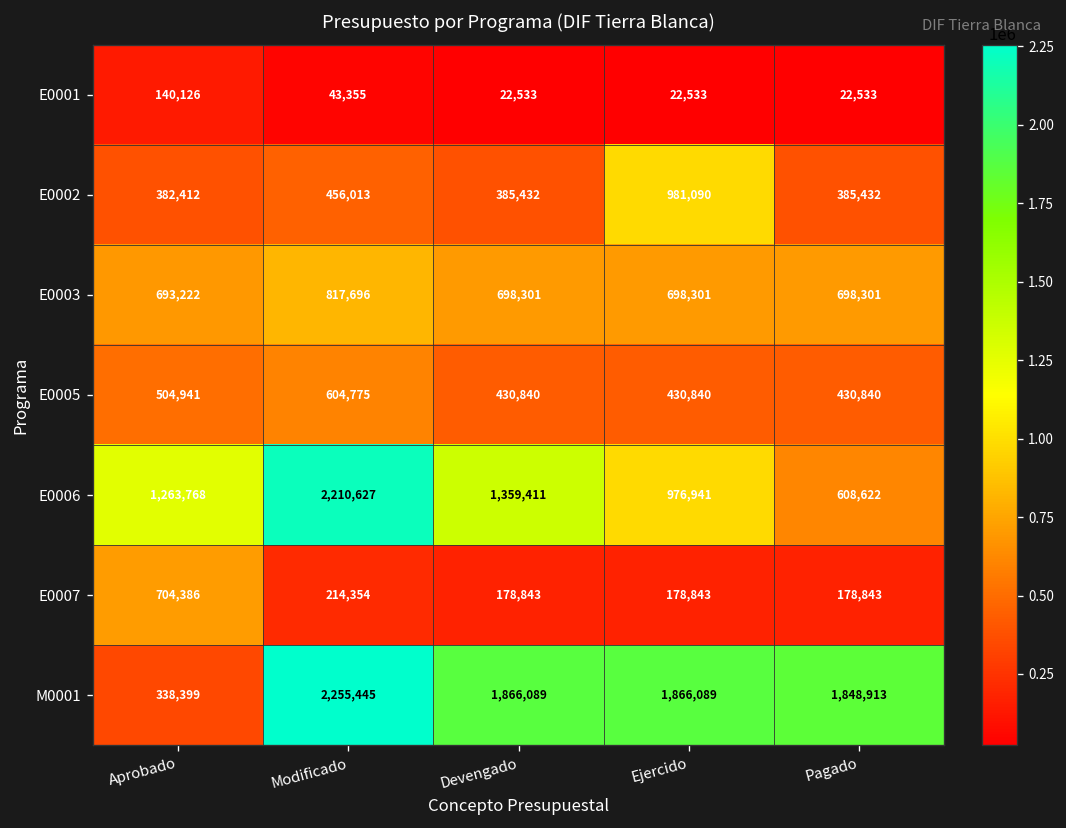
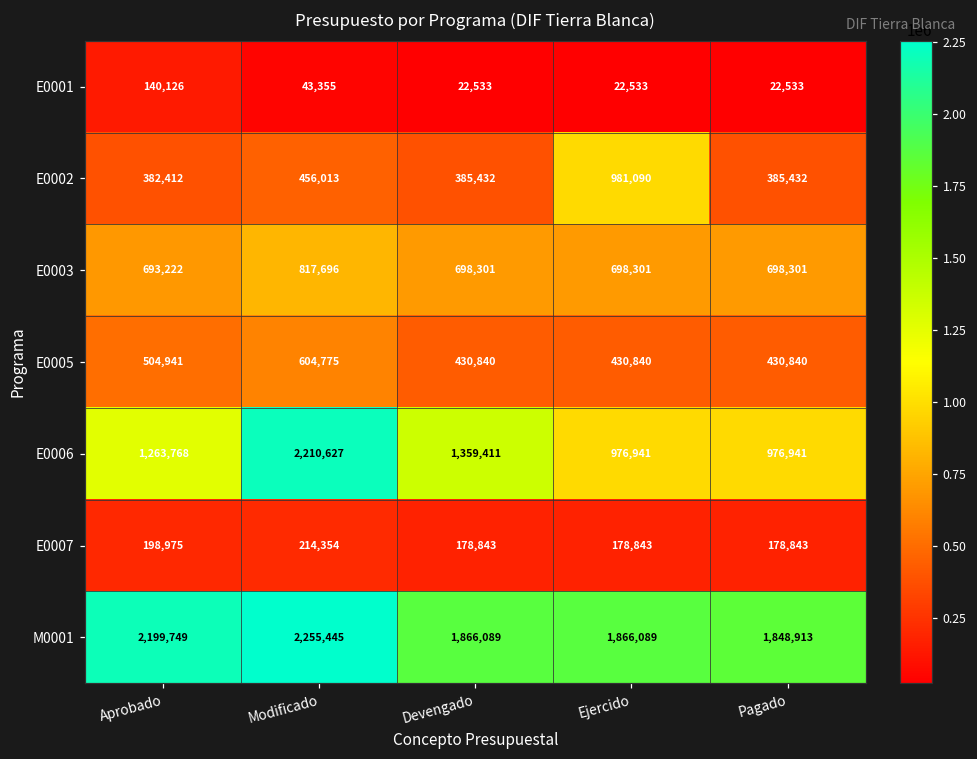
  {
    "E0001": {
      "Aprobado": "140,126",
      "Modificado": "43,355",
      "Devengado": "22,533",
      "Ejercido": "22,533",
      "Pagado": "22,533"
    },
    "E0002": {
      "Aprobado": "382,412",
      "Modificado": "456,013",
      "Devengado": "385,432",
      "Ejercido": "981,090",
      "Pagado": "385,432"
    },
    "E0003": {
      "Aprobado": "693,222",
      "Modificado": "817,696",
      "Devengado": "698,301",
      "Ejercido": "698,301",
      "Pagado": "698,301"
    },
    "E0005": {
      "Aprobado": "504,941",
      "Modificado": "604,775",
      "Devengado": "430,840",
      "Ejercido": "430,840",
      "Pagado": "430,840"
    },
    "E0006": {
      "Aprobado": "1,263,768",
      "Modificado": "2,210,627",
      "Devengado": "1,359,411",
      "Ejercido": "976,941",
-     "Pagado": "608,622"
+     "Pagado": "976,941"
    },
    "E0007": {
-     "Aprobado": "704,386",
+     "Aprobado": "198,975",
      "Modificado": "214,354",
      "Devengado": "178,843",
      "Ejercido": "178,843",
      "Pagado": "178,843"
    },
    "M0001": {
-     "Aprobado": "338,399",
+     "Aprobado": "2,199,749",
      "Modificado": "2,255,445",
      "Devengado": "1,866,089",
      "Ejercido": "1,866,089",
      "Pagado": "1,848,913"
    }
  }
